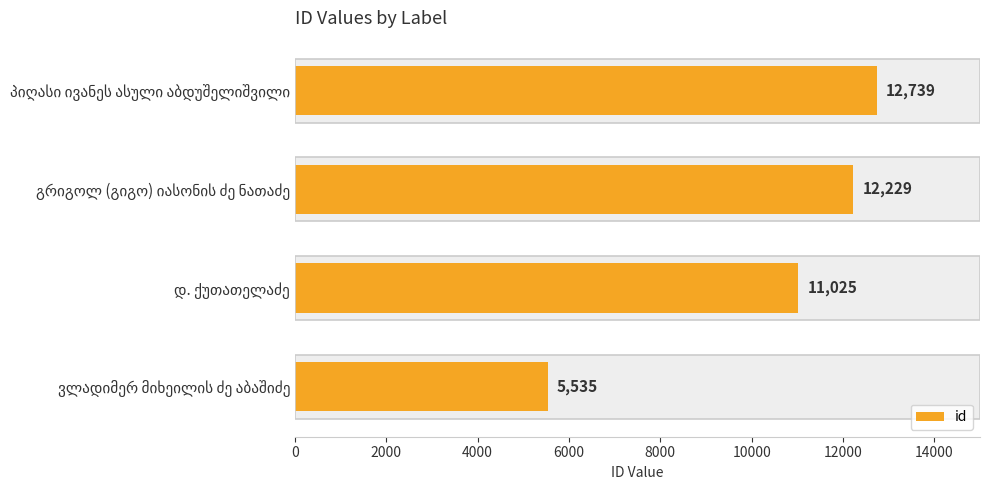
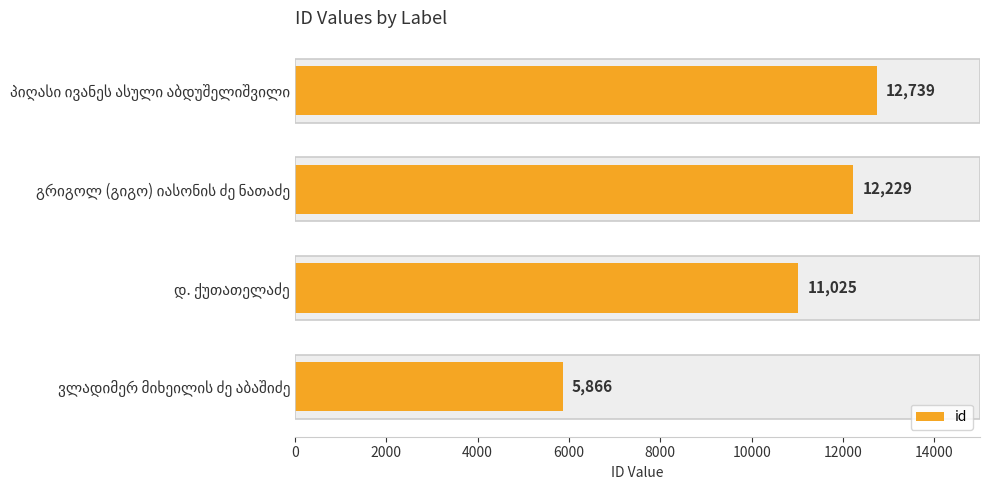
  {
    "id": {
-     "ვლადიმერ მიხეილის ძე აბაშიძე": "5,535"
+     "ვლადიმერ მიხეილის ძე აბაშიძე": "5,866"
    }
  }
